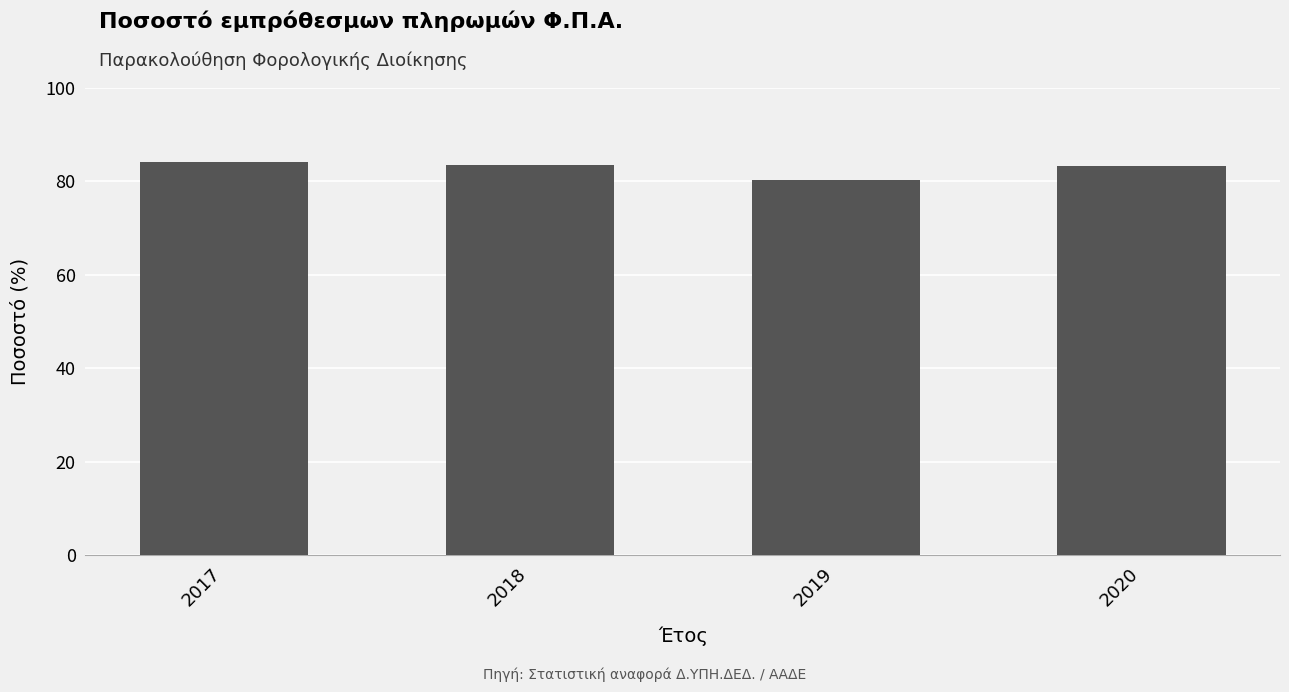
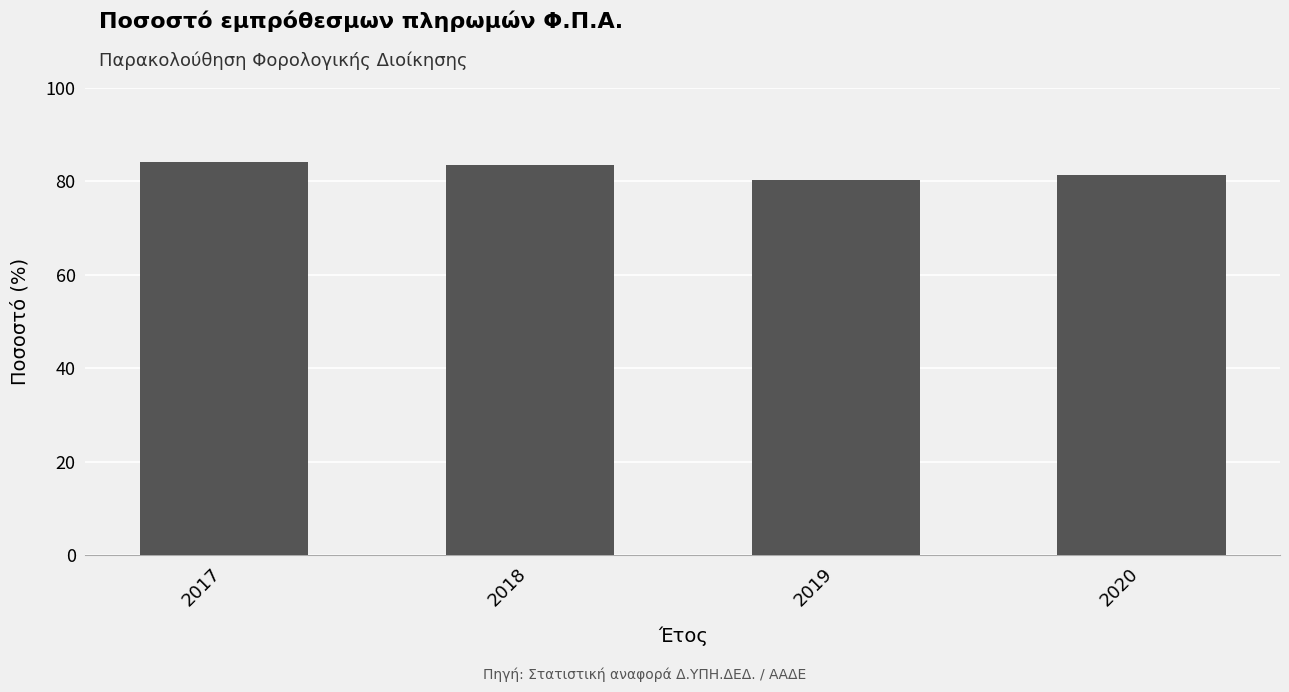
  {
    "2017": 84,
    "2018": 84,
    "2019": 80,
-   "2020": 83
+   "2020": 81
  }
